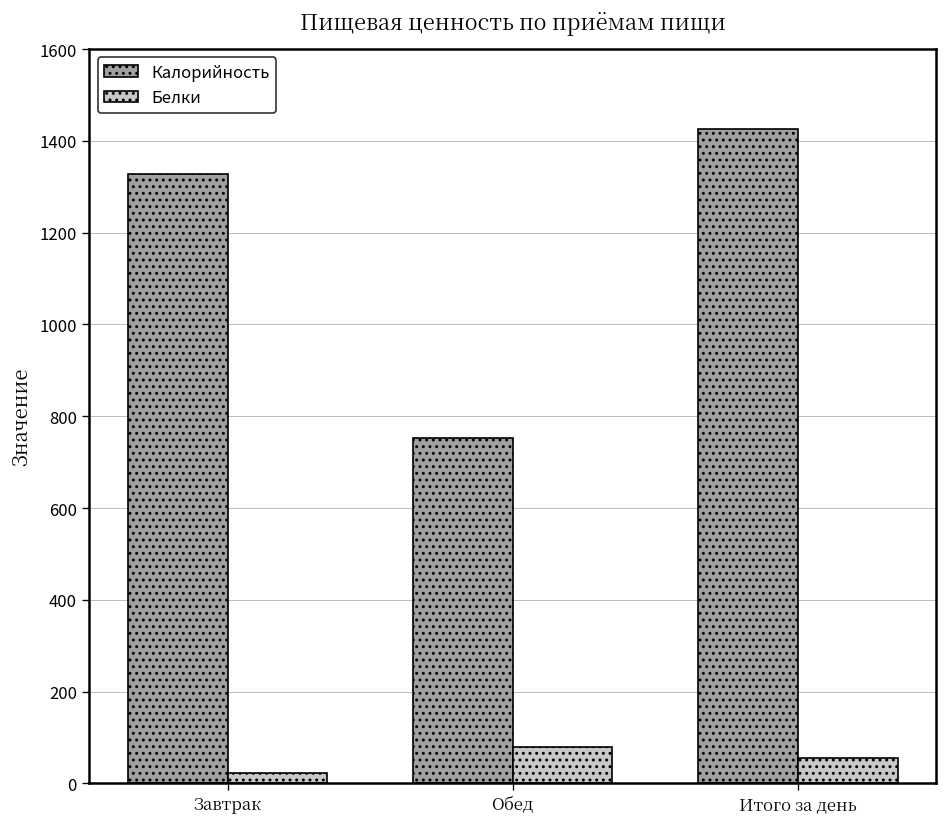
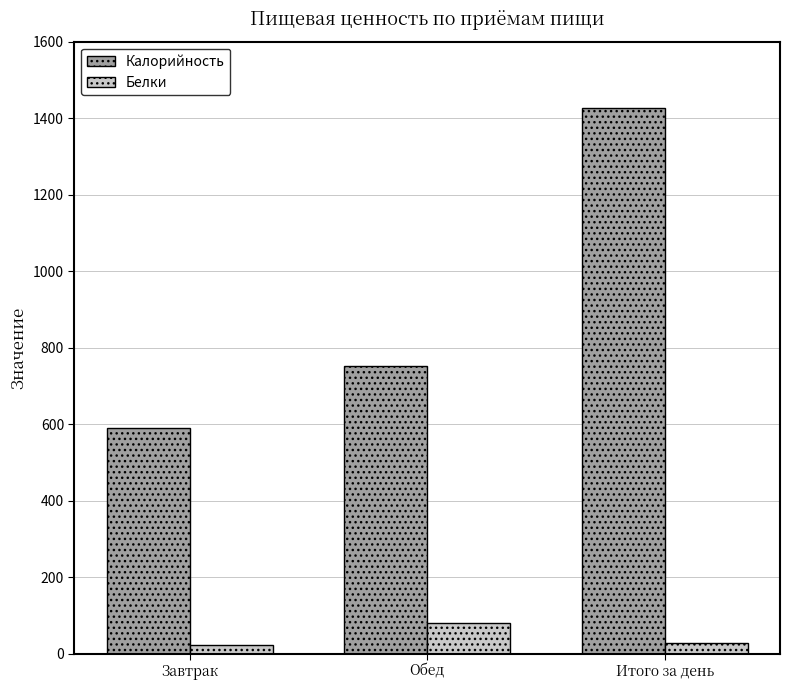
  {
    "Калорийность": {
-     "Завтрак": 1330,
+     "Завтрак": 590,
      "Обед": 750,
      "Итого за день": 1430
    },
    "Белки": {
      "Завтрак": 20,
      "Обед": 80,
-     "Итого за день": 50
+     "Итого за день": 30
    }
  }
